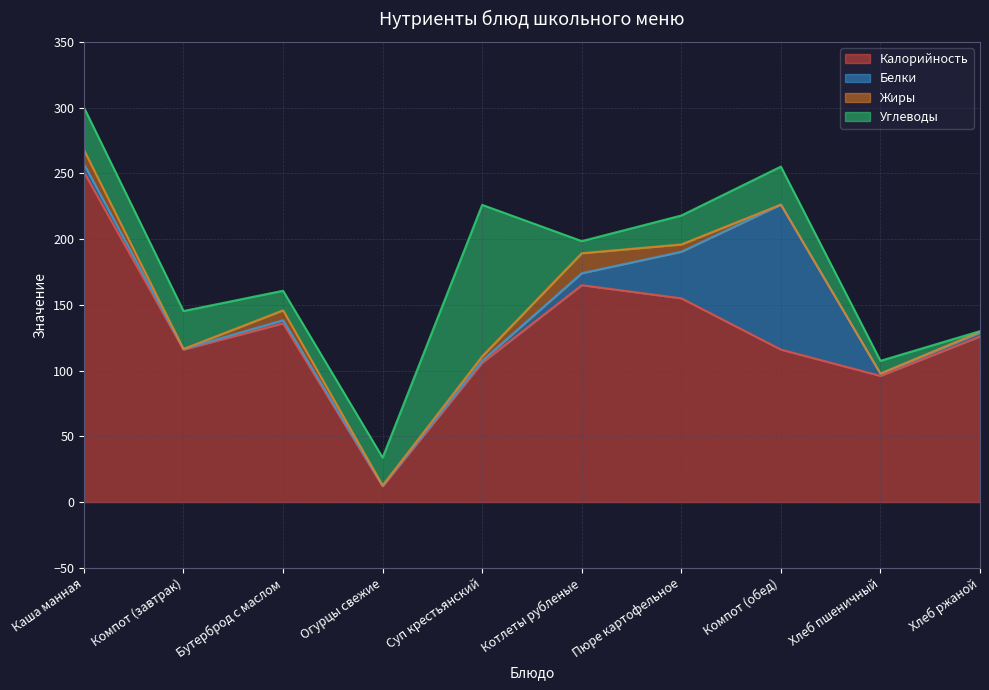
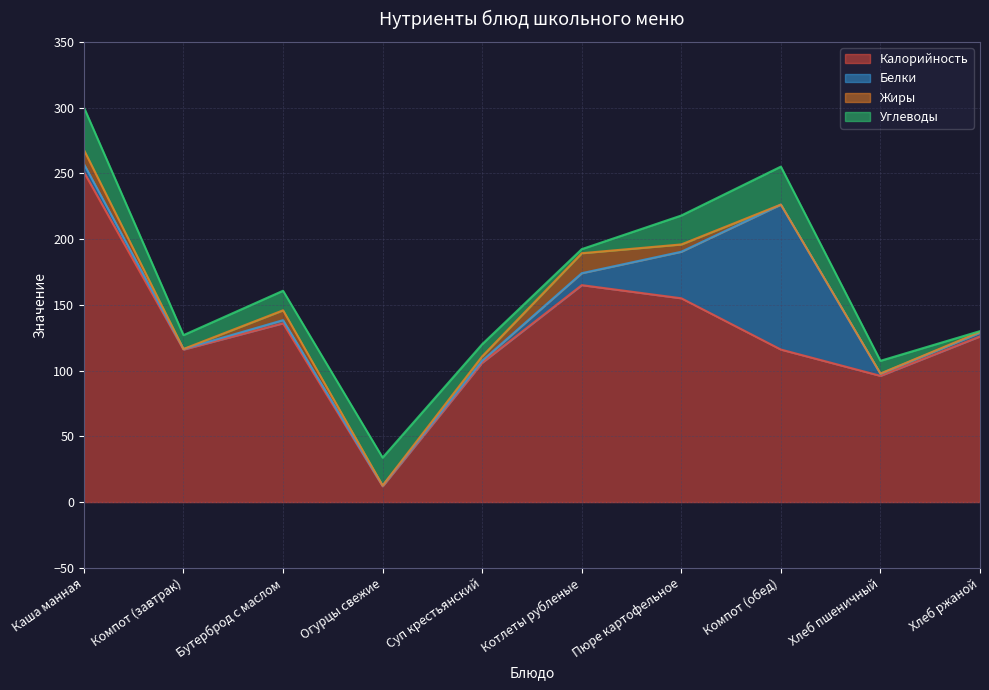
  {
    "Белки": {
      "Каша манная": 6,
      "Бутерброд с маслом": 2,
      "Котлеты рубленые": 9,
      "Пюре картофельное": 35
    },
    "Углеводы": {
      "Каша манная": 32,
-     "Компот (завтрак)": 29,
+     "Компот (завтрак)": 11,
      "Бутерброд с маслом": 15,
      "Огурцы свежие": 21,
-     "Суп крестьянский": 115,
-     "Котлеты рубленые": 9,
+     "Суп крестьянский": 9,
+     "Котлеты рубленые": 3,
      "Пюре картофельное": 22,
      "Компот (обед)": 29,
      "Хлеб пшеничный": 10
    }
  }
